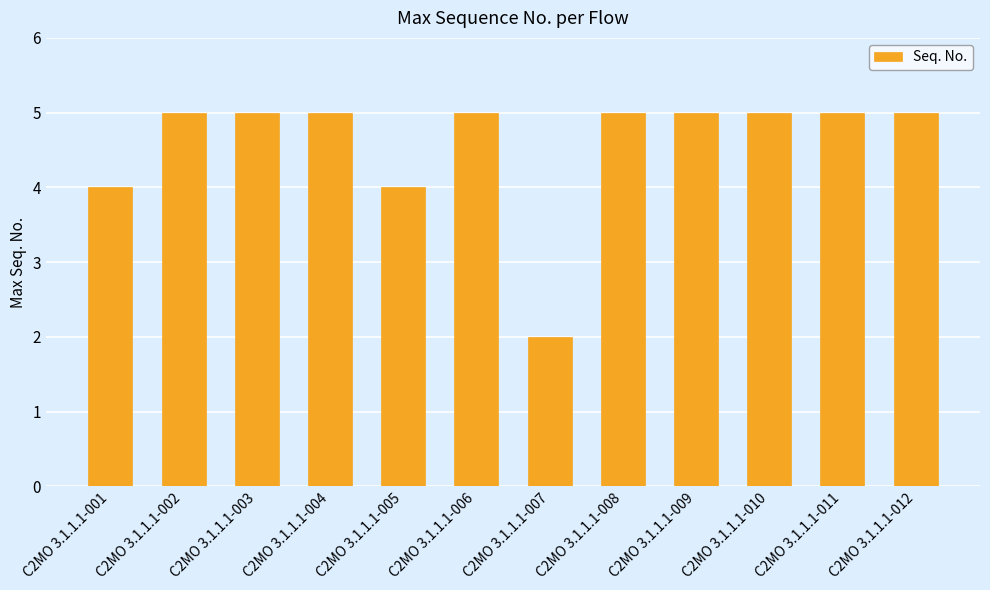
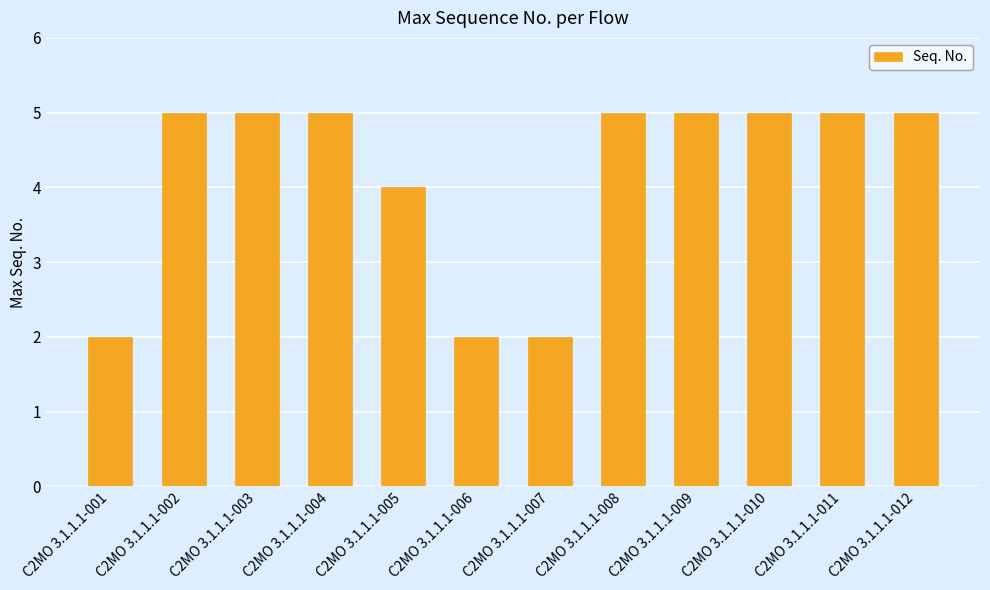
  {
-   "C2MO 3.1.1.1-001": 4,
+   "C2MO 3.1.1.1-001": 2,
    "C2MO 3.1.1.1-002": 5,
    "C2MO 3.1.1.1-003": 5,
    "C2MO 3.1.1.1-004": 5,
    "C2MO 3.1.1.1-005": 4,
-   "C2MO 3.1.1.1-006": 5,
+   "C2MO 3.1.1.1-006": 2,
    "C2MO 3.1.1.1-007": 2,
    "C2MO 3.1.1.1-008": 5,
    "C2MO 3.1.1.1-009": 5,
    "C2MO 3.1.1.1-010": 5,
    "C2MO 3.1.1.1-011": 5,
    "C2MO 3.1.1.1-012": 5
  }
